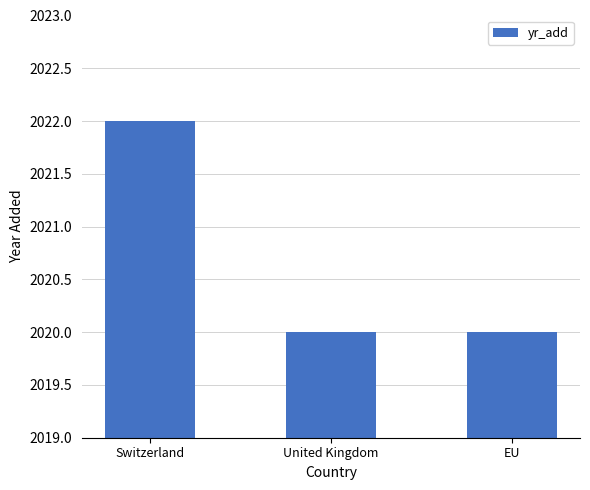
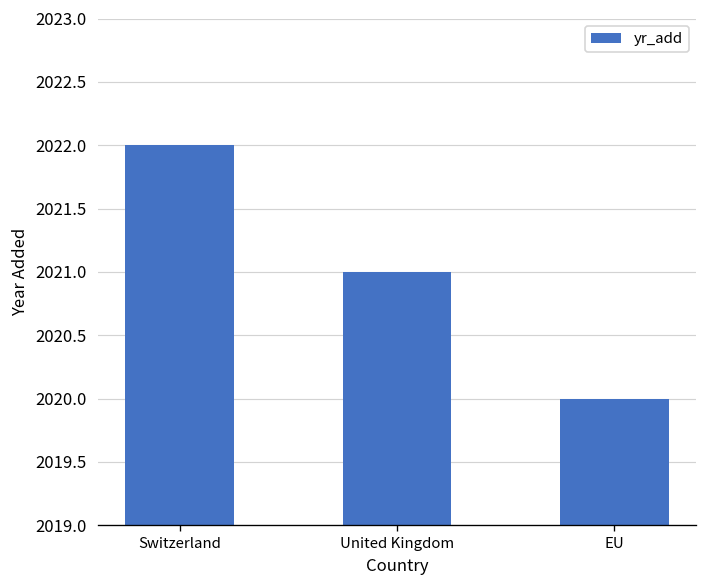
  {
    "Switzerland": 2022,
-   "United Kingdom": 2020,
+   "United Kingdom": 2021,
    "EU": 2020
  }
